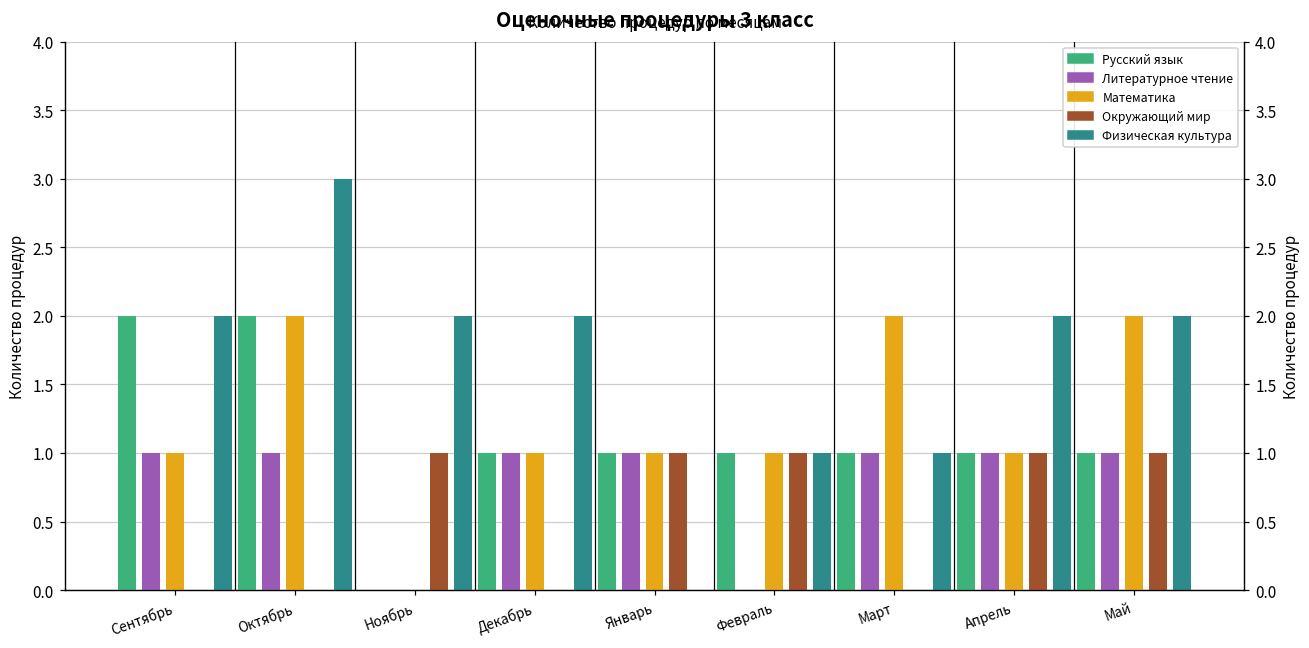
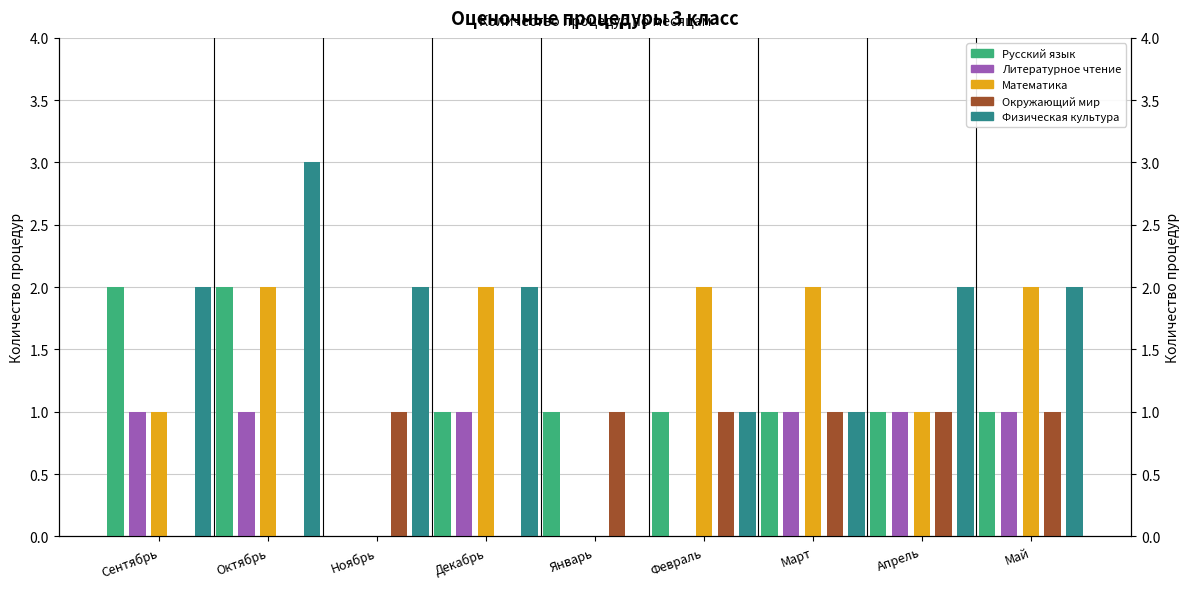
  {
    "Литературное чтение": {
      "Сентябрь": 1,
      "Октябрь": 1,
      "Ноябрь": 0,
      "Декабрь": 1,
-     "Январь": 1,
+     "Январь": 0,
      "Февраль": 0,
      "Март": 1,
      "Апрель": 1,
      "Май": 1
    },
    "Математика": {
      "Сентябрь": 1,
      "Октябрь": 2,
      "Ноябрь": 0,
-     "Декабрь": 1,
-     "Январь": 1,
-     "Февраль": 1,
+     "Декабрь": 2,
+     "Январь": 0,
+     "Февраль": 2,
      "Март": 2,
      "Апрель": 1,
      "Май": 2
    },
    "Окружающий мир": {
      "Сентябрь": 0,
      "Октябрь": 0,
      "Ноябрь": 1,
      "Декабрь": 0,
      "Январь": 1,
      "Февраль": 1,
-     "Март": 0,
+     "Март": 1,
      "Апрель": 1,
      "Май": 1
    }
  }
